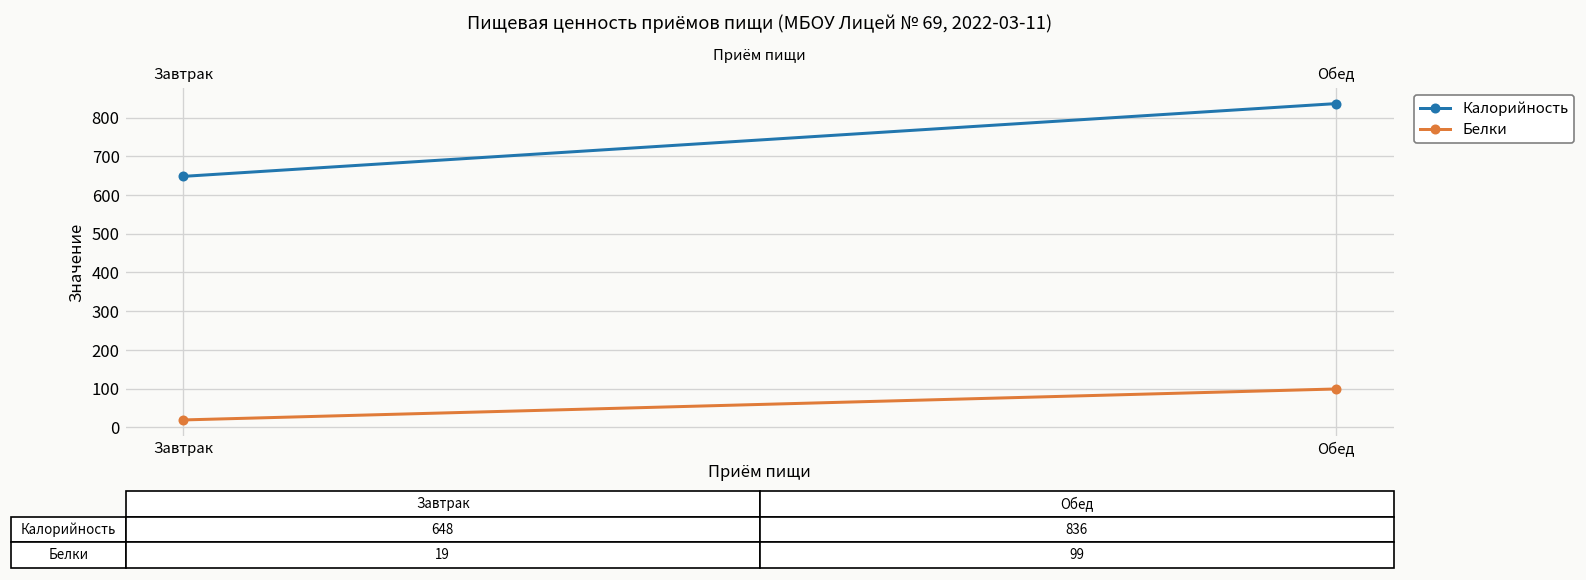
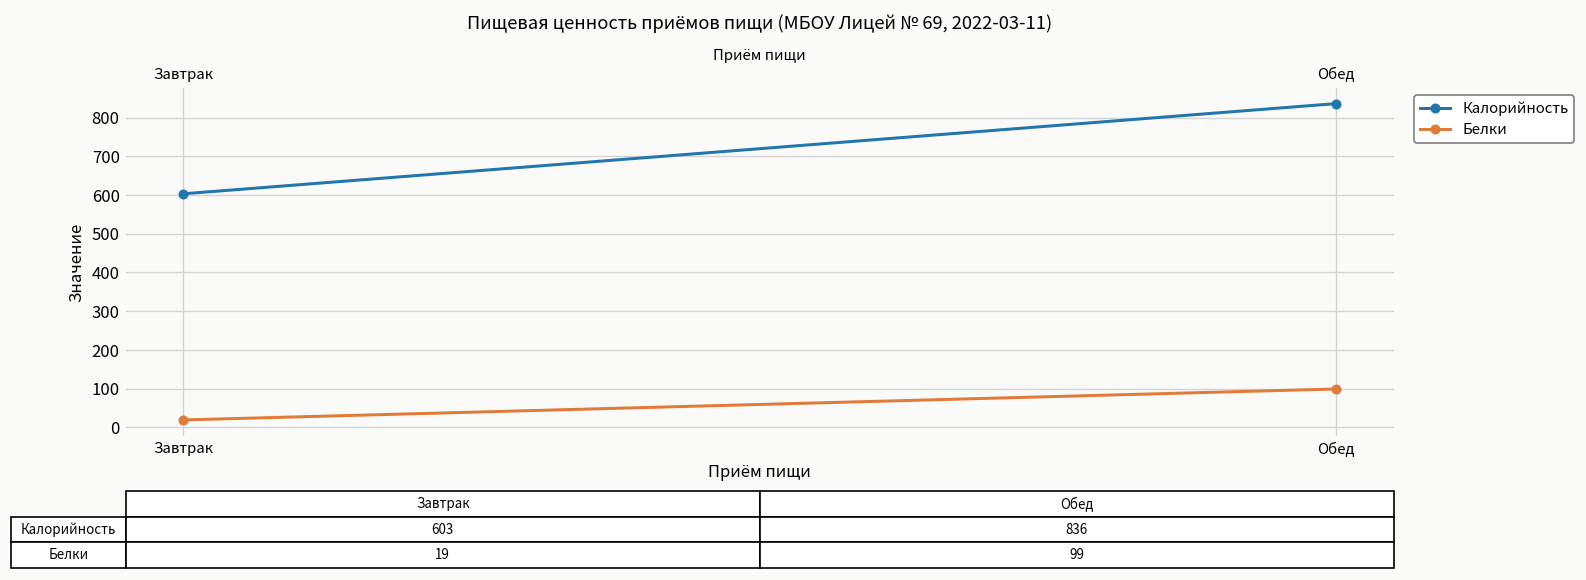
  {
    "Калорийность": {
-     "Завтрак": 648
+     "Завтрак": 603
    },
    "Белки": {
      "Завтрак": 20,
      "Обед": 100
    }
  }
